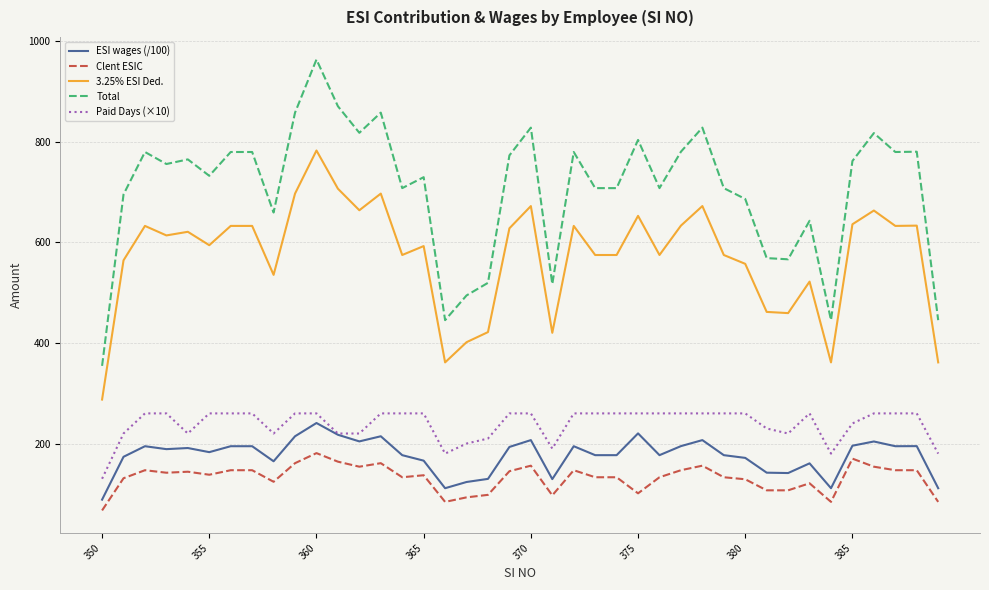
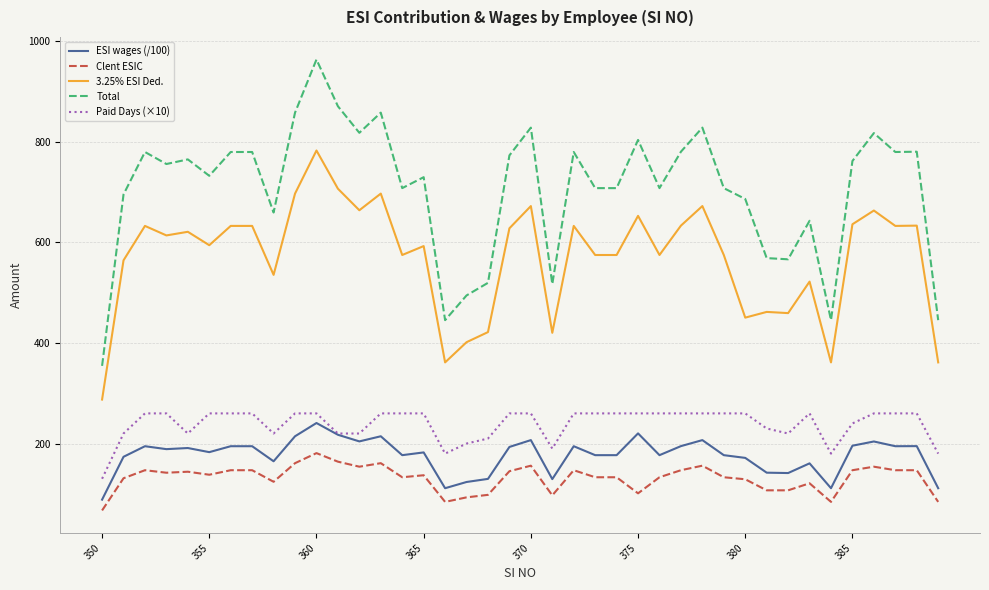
  {
    "ESI wages (/100)": {
      "350": 90,
      "355": 180,
      "360": 240,
-     "365": 170,
+     "365": 180,
      "370": 210,
      "375": 220,
      "380": 170,
      "385": 200
    },
    "Clent ESIC": {
      "350": 70,
      "355": 140,
      "360": 180,
      "365": 140,
      "370": 160,
      "375": 100,
      "380": 130,
-     "385": 170
+     "385": 150
    },
    "3.25% ESI Ded.": {
      "350": 290,
      "355": 590,
      "360": 780,
      "365": 590,
      "370": 670,
      "375": 650,
-     "380": 560,
+     "380": 450,
      "385": 640
    },
    "Total": {
      "350": 350,
      "355": 730,
      "360": 960,
      "365": 730,
      "370": 830,
      "375": 800,
      "380": 690,
      "385": 760
    },
    "Paid Days (×10)": {
      "350": 130,
      "355": 260,
      "360": 260,
      "365": 260,
      "370": 260,
      "375": 260,
      "380": 260,
      "385": 240
    }
  }
